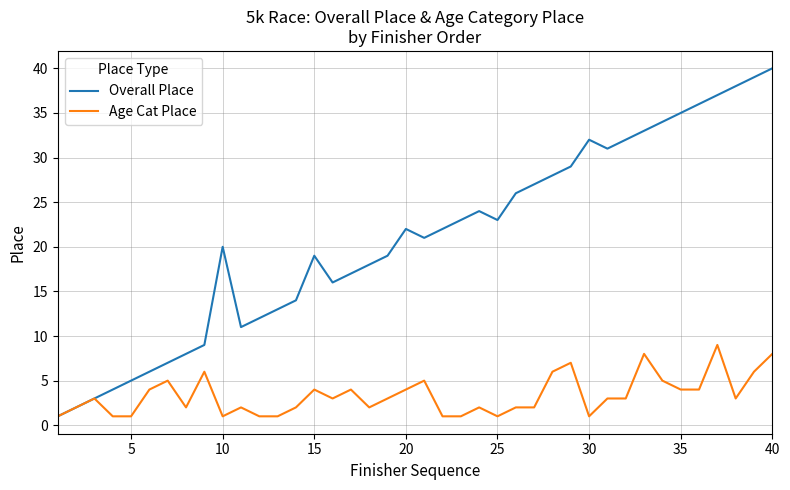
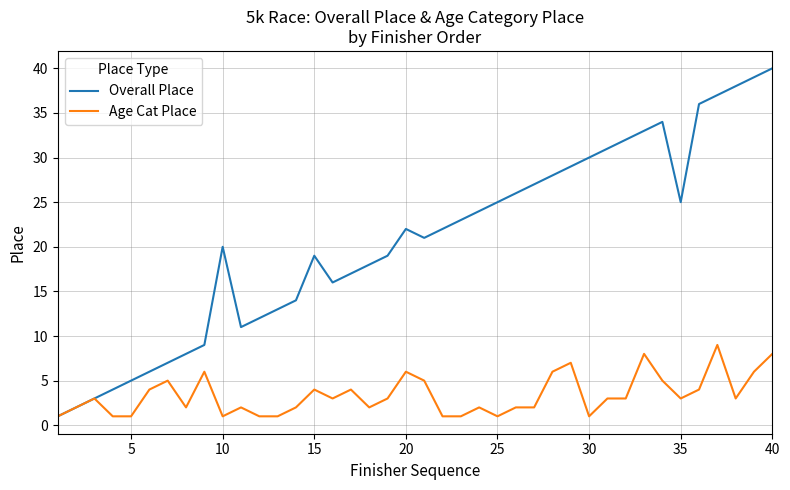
  {
    "Overall Place": {
      "5": 5,
      "10": 20,
      "15": 19,
      "20": 22,
-     "25": 23,
-     "30": 32,
-     "35": 35,
+     "25": 25,
+     "30": 30,
+     "35": 25,
      "40": 40
    },
    "Age Cat Place": {
      "5": 1,
      "10": 1,
      "15": 4,
-     "20": 4,
+     "20": 6,
      "25": 1,
      "30": 1,
-     "35": 4,
+     "35": 3,
      "40": 8
    }
  }
